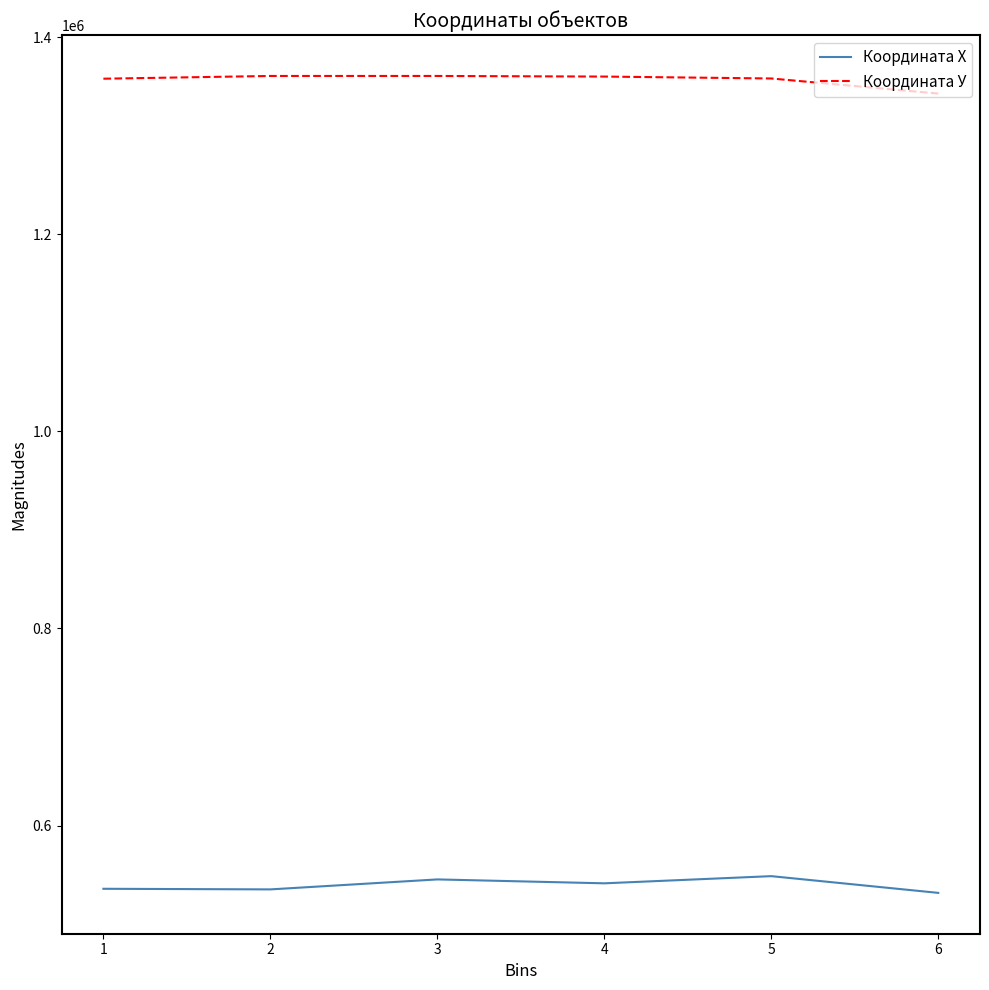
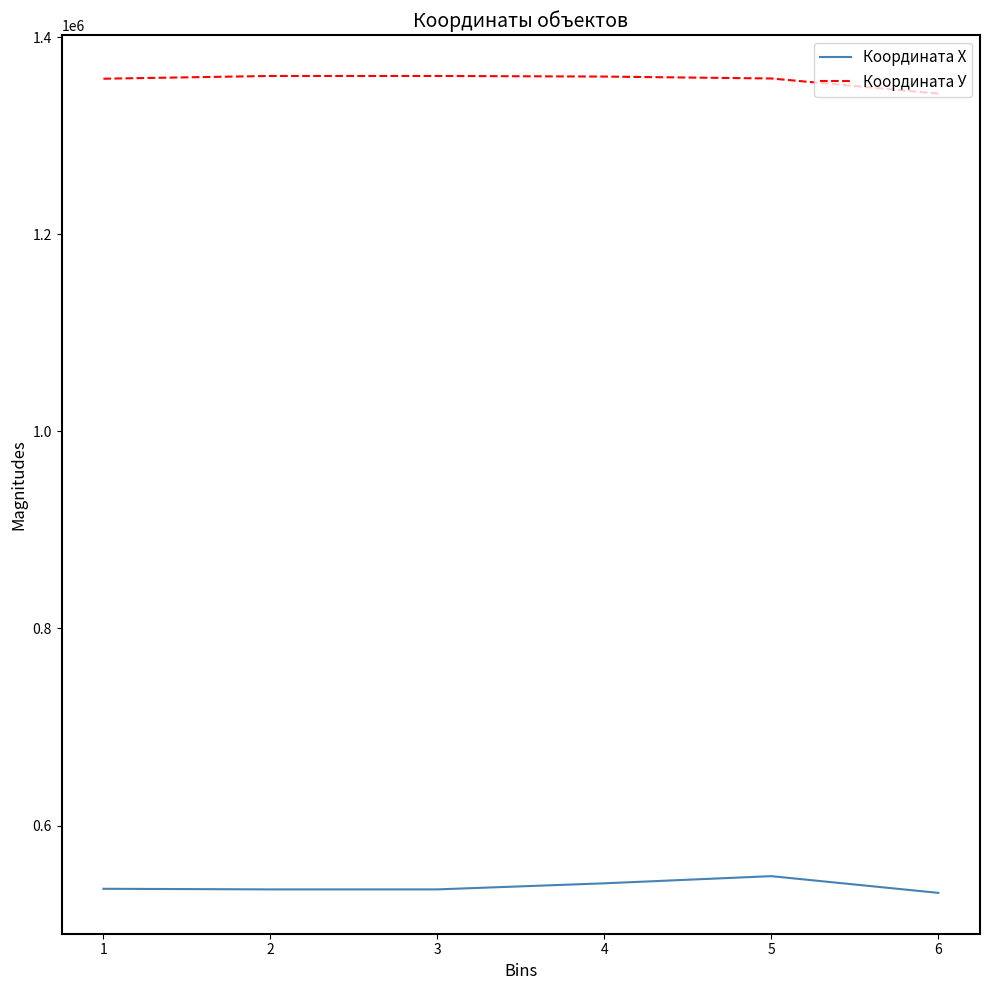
  {
    "Координата Х": {
      "1": 540000,
      "2": 540000,
-     "3": 550000,
+     "3": 540000,
      "4": 540000,
      "5": 550000,
      "6": 530000
    },
    "Координата У": {
      "1": 1360000,
      "2": 1360000,
      "3": 1360000,
      "4": 1360000,
      "5": 1360000
    }
  }
